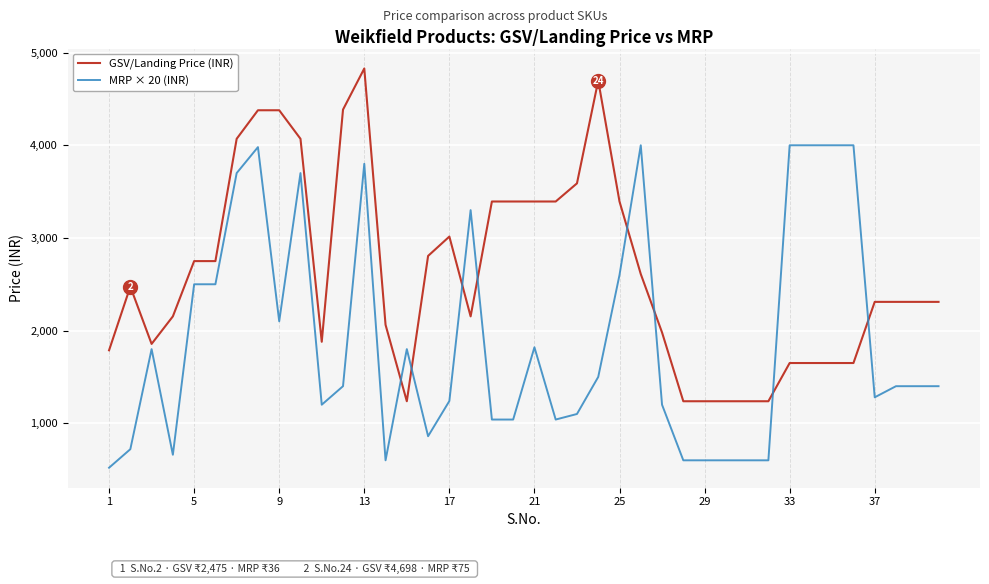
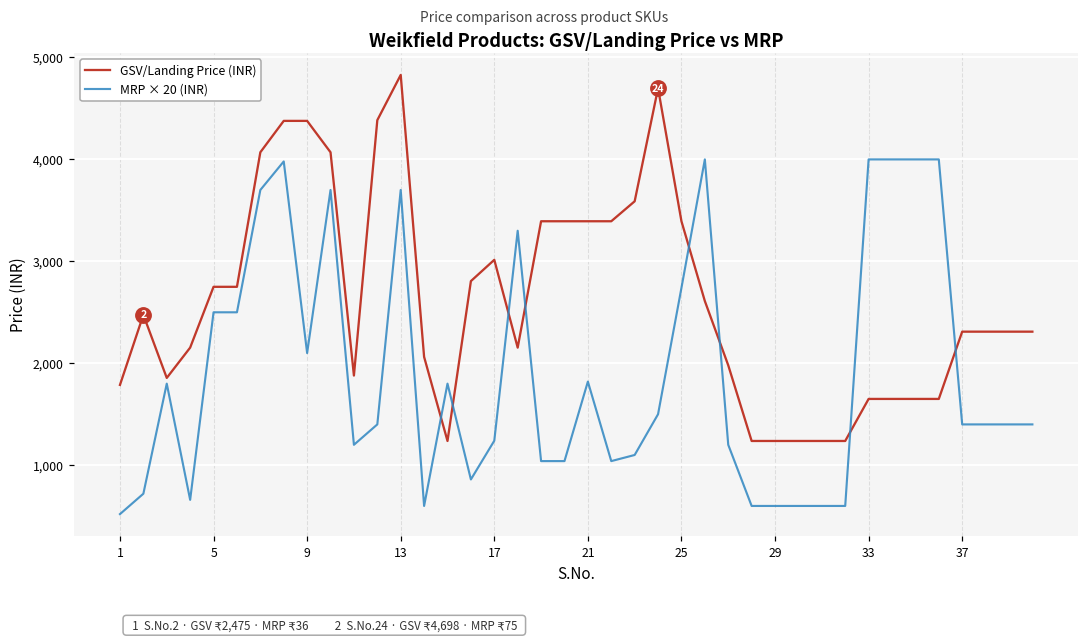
  {
    "MRP × 20 (INR)": {
      "1": "500",
      "5": "2,500",
      "9": "2,100",
-     "13": "3,800",
+     "13": "3,700",
      "17": "1,200",
      "21": "1,800",
-     "25": "2,600",
+     "25": "2,700",
      "29": "600",
      "33": "4,000",
-     "37": "1,300"
+     "37": "1,400"
    }
  }
